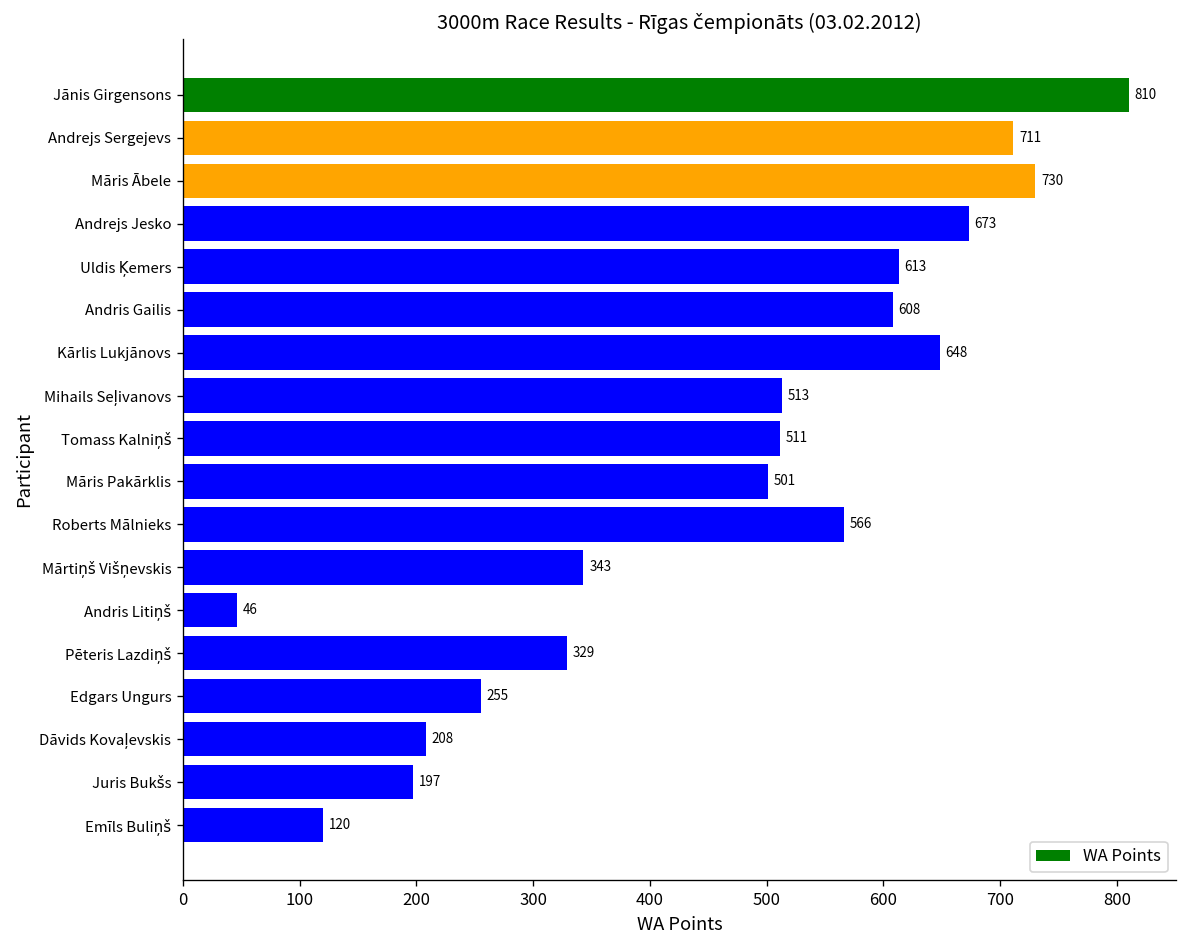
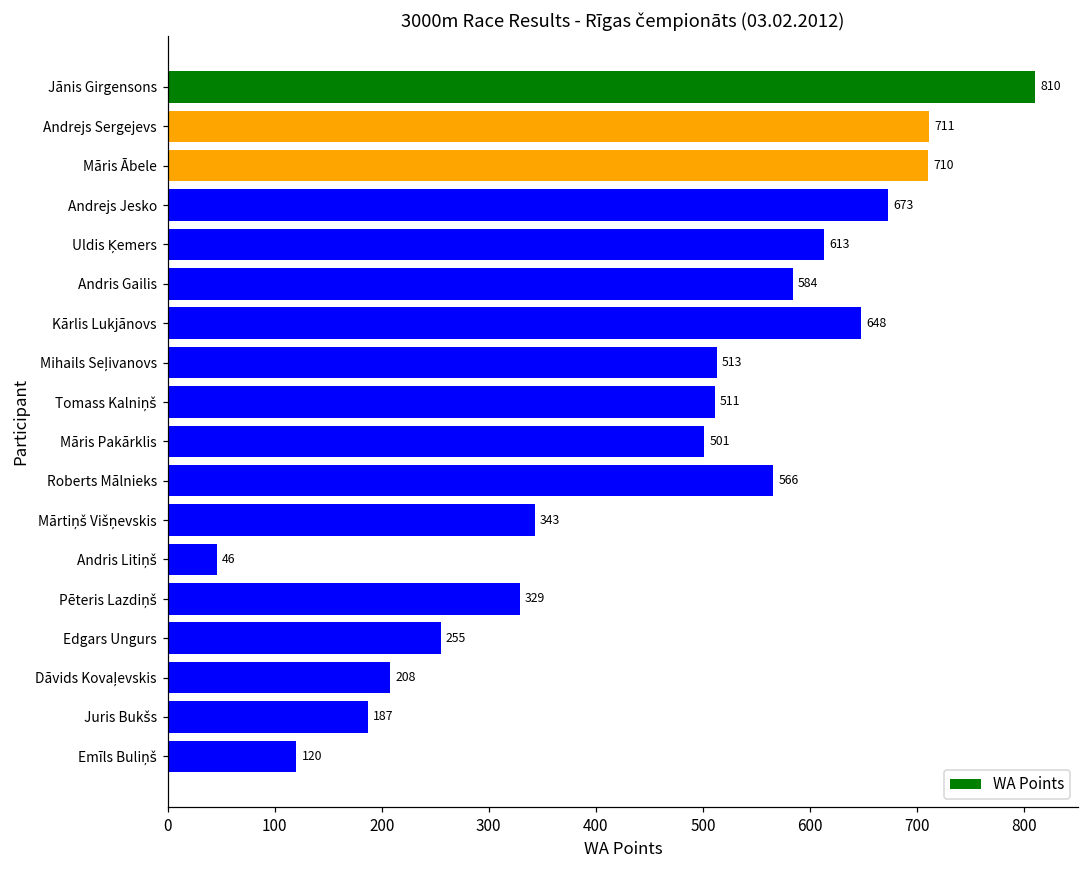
  {
    "Jānis Girgensons": 810,
    "Andrejs Sergejevs": 711,
-   "Māris Ābele": 730,
+   "Māris Ābele": 710,
    "Andrejs Jesko": 673,
    "Uldis Ķemers": 613,
-   "Andris Gailis": 608,
+   "Andris Gailis": 584,
    "Kārlis Lukjānovs": 648,
    "Mihails Seļivanovs": 513,
    "Tomass Kalniņš": 511,
    "Māris Pakārklis": 501,
    "Roberts Mālnieks": 566,
    "Mārtiņš Višņevskis": 343,
    "Andris Litiņš": 46,
    "Pēteris Lazdiņš": 329,
    "Edgars Ungurs": 255,
    "Dāvids Kovaļevskis": 208,
-   "Juris Bukšs": 197,
+   "Juris Bukšs": 187,
    "Emīls Buliņš": 120
  }
